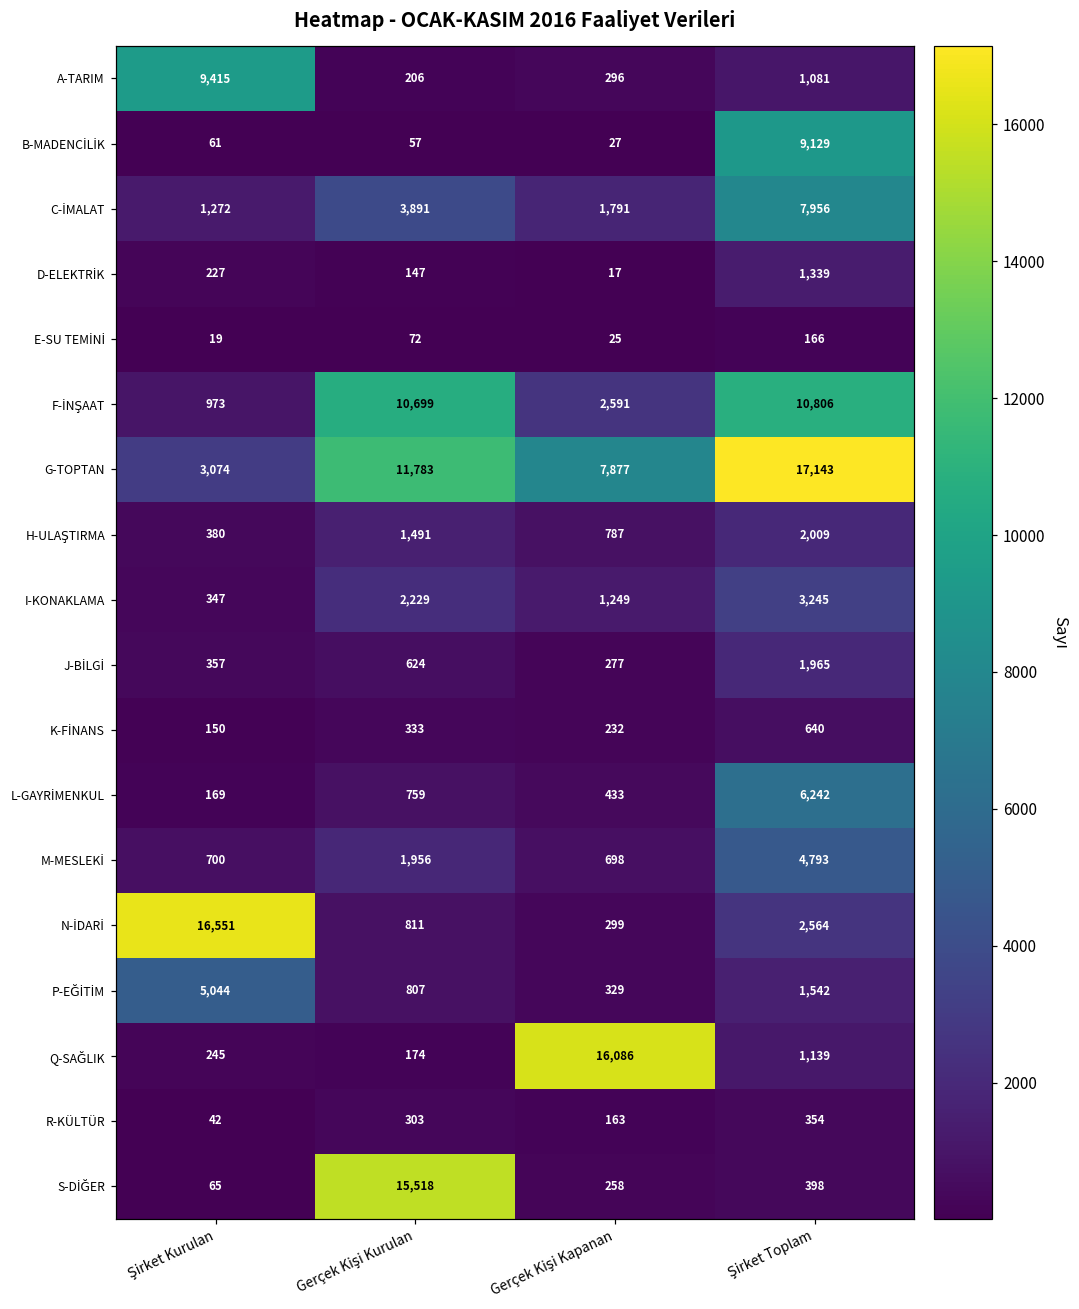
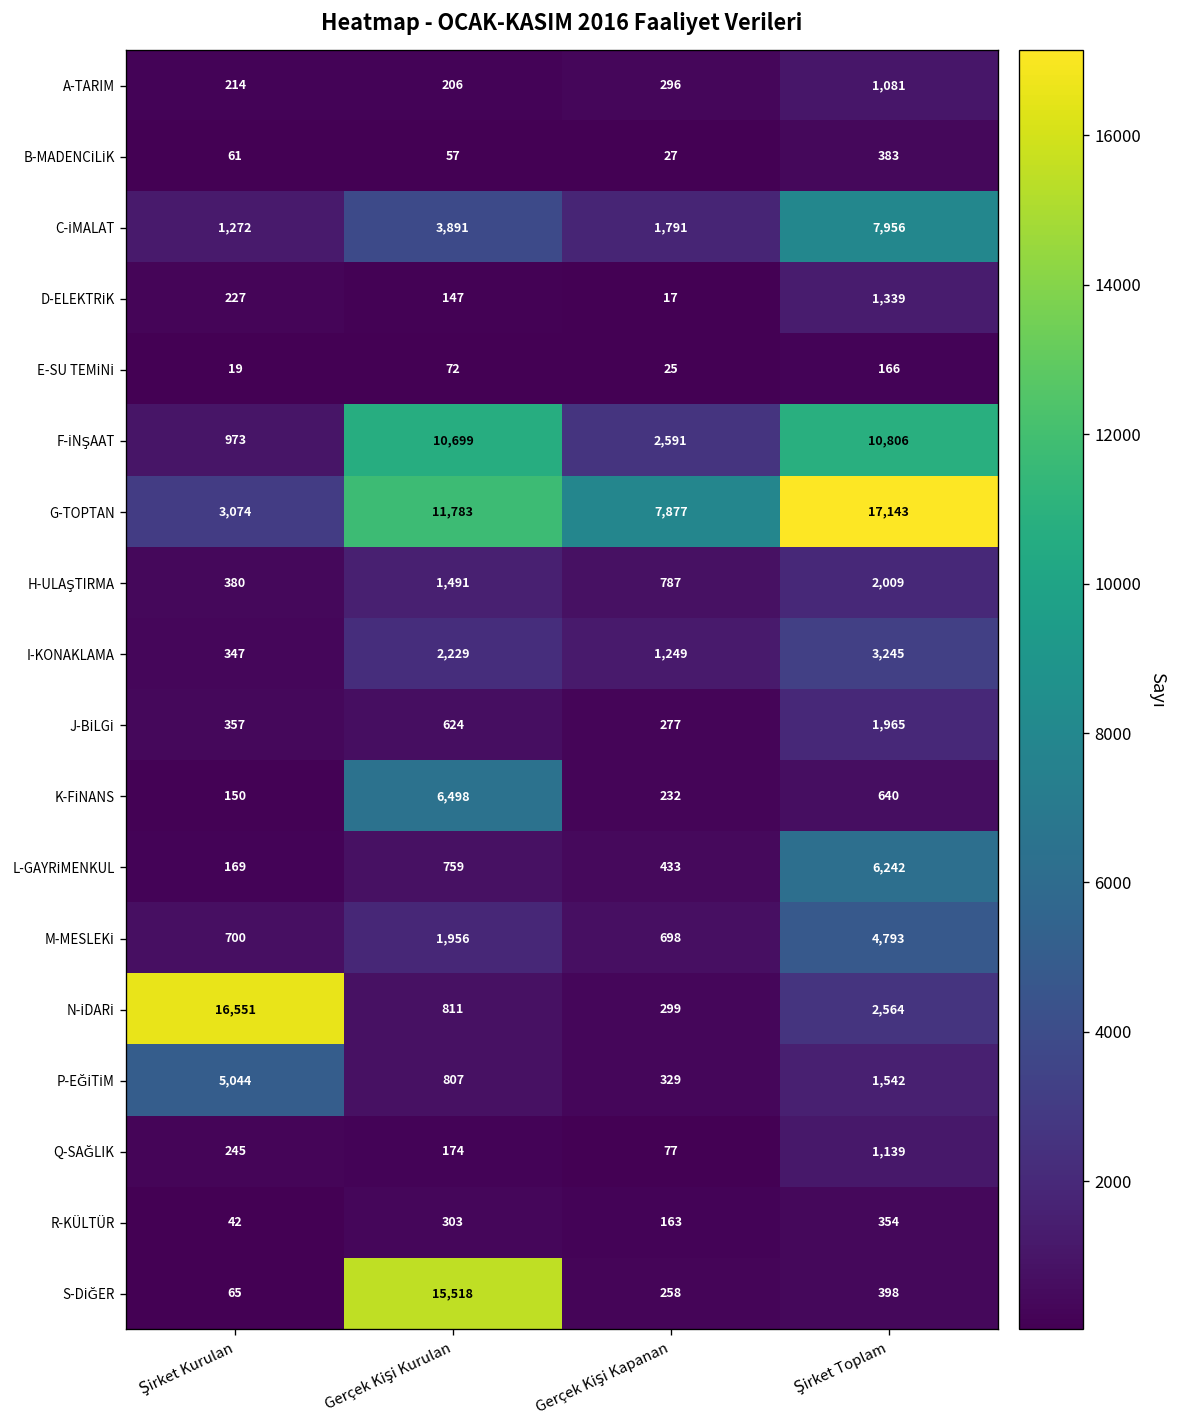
  {
    "A-TARIM": {
-     "Şirket Kurulan": "9,415",
+     "Şirket Kurulan": "214",
      "Gerçek Kişi Kurulan": "206",
      "Gerçek Kişi Kapanan": "296",
      "Şirket Toplam": "1,081"
    },
    "B-MADENCİLİK": {
      "Şirket Kurulan": "61",
      "Gerçek Kişi Kurulan": "57",
      "Gerçek Kişi Kapanan": "27",
-     "Şirket Toplam": "9,129"
+     "Şirket Toplam": "383"
    },
    "C-İMALAT": {
      "Şirket Kurulan": "1,272",
      "Gerçek Kişi Kurulan": "3,891",
      "Gerçek Kişi Kapanan": "1,791",
      "Şirket Toplam": "7,956"
    },
    "D-ELEKTRİK": {
      "Şirket Kurulan": "227",
      "Gerçek Kişi Kurulan": "147",
      "Gerçek Kişi Kapanan": "17",
      "Şirket Toplam": "1,339"
    },
    "E-SU TEMİNİ": {
      "Şirket Kurulan": "19",
      "Gerçek Kişi Kurulan": "72",
      "Gerçek Kişi Kapanan": "25",
      "Şirket Toplam": "166"
    },
    "F-İNŞAAT": {
      "Şirket Kurulan": "973",
      "Gerçek Kişi Kurulan": "10,699",
      "Gerçek Kişi Kapanan": "2,591",
      "Şirket Toplam": "10,806"
    },
    "G-TOPTAN": {
      "Şirket Kurulan": "3,074",
      "Gerçek Kişi Kurulan": "11,783",
      "Gerçek Kişi Kapanan": "7,877",
      "Şirket Toplam": "17,143"
    },
    "H-ULAŞTIRMA": {
      "Şirket Kurulan": "380",
      "Gerçek Kişi Kurulan": "1,491",
      "Gerçek Kişi Kapanan": "787",
      "Şirket Toplam": "2,009"
    },
    "I-KONAKLAMA": {
      "Şirket Kurulan": "347",
      "Gerçek Kişi Kurulan": "2,229",
      "Gerçek Kişi Kapanan": "1,249",
      "Şirket Toplam": "3,245"
    },
    "J-BİLGİ": {
      "Şirket Kurulan": "357",
      "Gerçek Kişi Kurulan": "624",
      "Gerçek Kişi Kapanan": "277",
      "Şirket Toplam": "1,965"
    },
    "K-FİNANS": {
      "Şirket Kurulan": "150",
-     "Gerçek Kişi Kurulan": "333",
+     "Gerçek Kişi Kurulan": "6,498",
      "Gerçek Kişi Kapanan": "232",
      "Şirket Toplam": "640"
    },
    "L-GAYRİMENKUL": {
      "Şirket Kurulan": "169",
      "Gerçek Kişi Kurulan": "759",
      "Gerçek Kişi Kapanan": "433",
      "Şirket Toplam": "6,242"
    },
    "M-MESLEKİ": {
      "Şirket Kurulan": "700",
      "Gerçek Kişi Kurulan": "1,956",
      "Gerçek Kişi Kapanan": "698",
      "Şirket Toplam": "4,793"
    },
    "N-İDARİ": {
      "Şirket Kurulan": "16,551",
      "Gerçek Kişi Kurulan": "811",
      "Gerçek Kişi Kapanan": "299",
      "Şirket Toplam": "2,564"
    },
    "P-EĞİTİM": {
      "Şirket Kurulan": "5,044",
      "Gerçek Kişi Kurulan": "807",
      "Gerçek Kişi Kapanan": "329",
      "Şirket Toplam": "1,542"
    },
    "Q-SAĞLIK": {
      "Şirket Kurulan": "245",
      "Gerçek Kişi Kurulan": "174",
-     "Gerçek Kişi Kapanan": "16,086",
+     "Gerçek Kişi Kapanan": "77",
      "Şirket Toplam": "1,139"
    },
    "R-KÜLTÜR": {
      "Şirket Kurulan": "42",
      "Gerçek Kişi Kurulan": "303",
      "Gerçek Kişi Kapanan": "163",
      "Şirket Toplam": "354"
    },
    "S-DİĞER": {
      "Şirket Kurulan": "65",
      "Gerçek Kişi Kurulan": "15,518",
      "Gerçek Kişi Kapanan": "258",
      "Şirket Toplam": "398"
    }
  }
